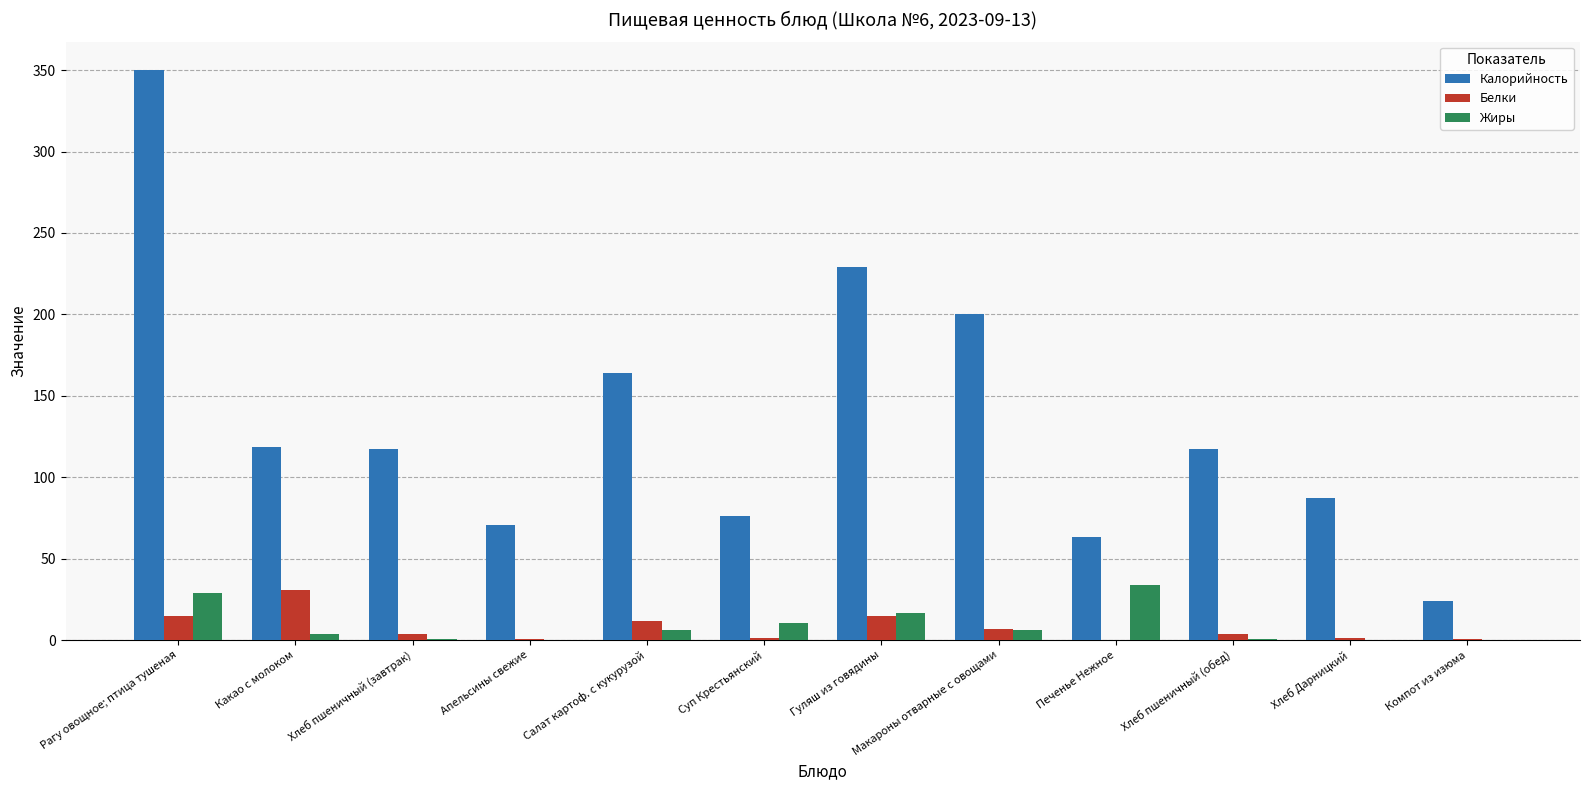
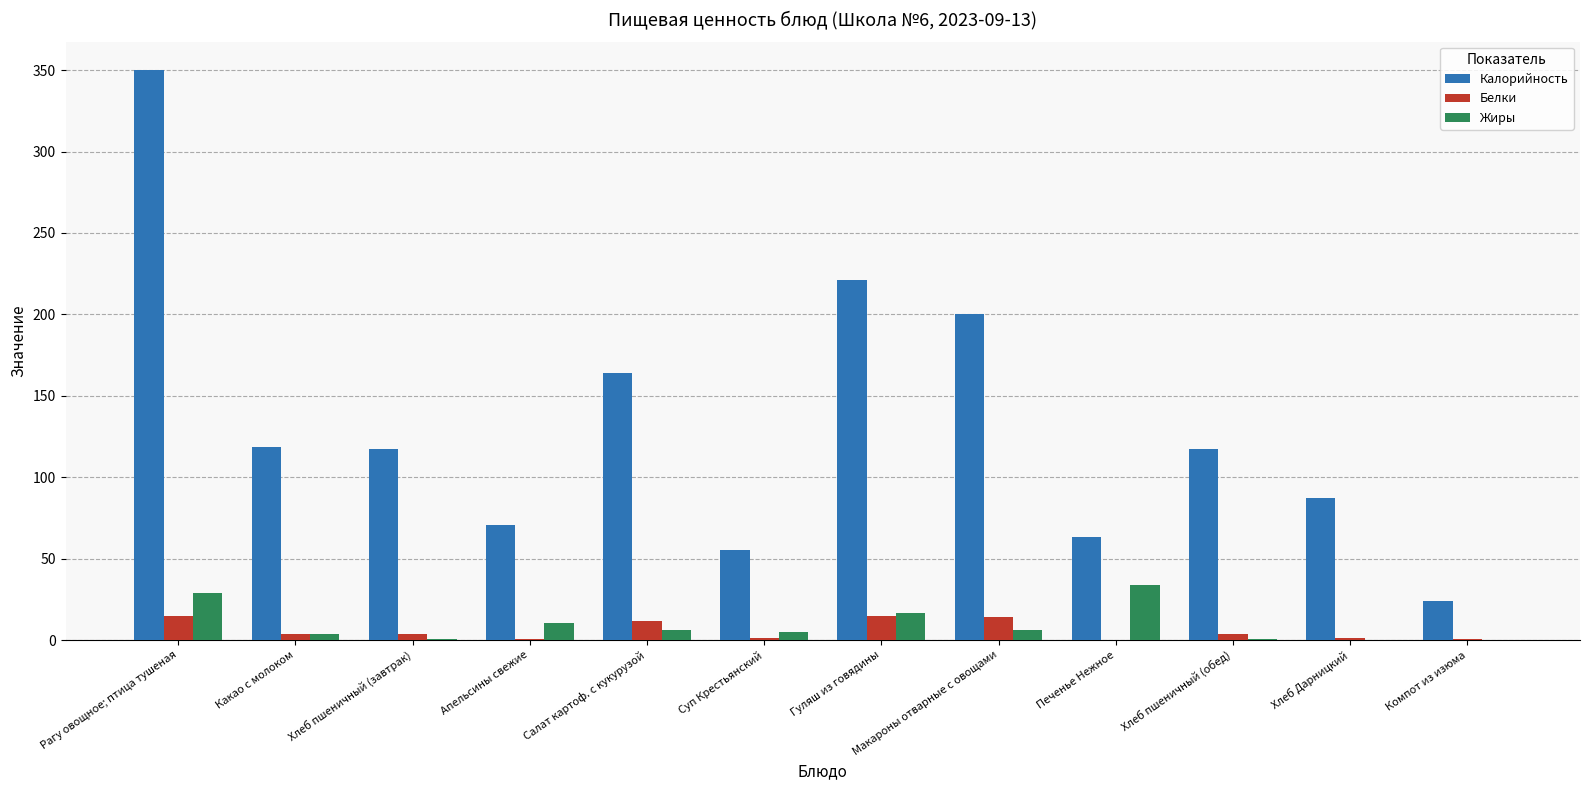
  {
    "Калорийность": {
      "Рагу овощное; птица тушеная": 350,
      "Какао с молоком": 119,
      "Хлеб пшеничный (завтрак)": 118,
      "Апельсины свежие": 71,
      "Салат картоф. с кукурузой": 164,
-     "Суп Крестьянский": 76,
-     "Гуляш из говядины": 229,
+     "Суп Крестьянский": 56,
+     "Гуляш из говядины": 221,
      "Макароны отварные с овощами": 200,
      "Печенье Нежное": 63,
      "Хлеб пшеничный (обед)": 118,
      "Хлеб Дарницкий": 87,
      "Компот из изюма": 24
    },
    "Белки": {
      "Рагу овощное; птица тушеная": 15,
-     "Какао с молоком": 31,
+     "Какао с молоком": 4,
      "Хлеб пшеничный (завтрак)": 4,
      "Салат картоф. с кукурузой": 12,
      "Гуляш из говядины": 15,
-     "Макароны отварные с овощами": 7,
+     "Макароны отварные с овощами": 14,
      "Хлеб пшеничный (обед)": 4
    },
    "Жиры": {
      "Рагу овощное; птица тушеная": 29,
      "Какао с молоком": 4,
-     "Апельсины свежие": 0,
+     "Апельсины свежие": 11,
      "Салат картоф. с кукурузой": 6,
-     "Суп Крестьянский": 10,
+     "Суп Крестьянский": 5,
      "Гуляш из говядины": 17,
      "Макароны отварные с овощами": 6,
      "Печенье Нежное": 34
    }
  }
